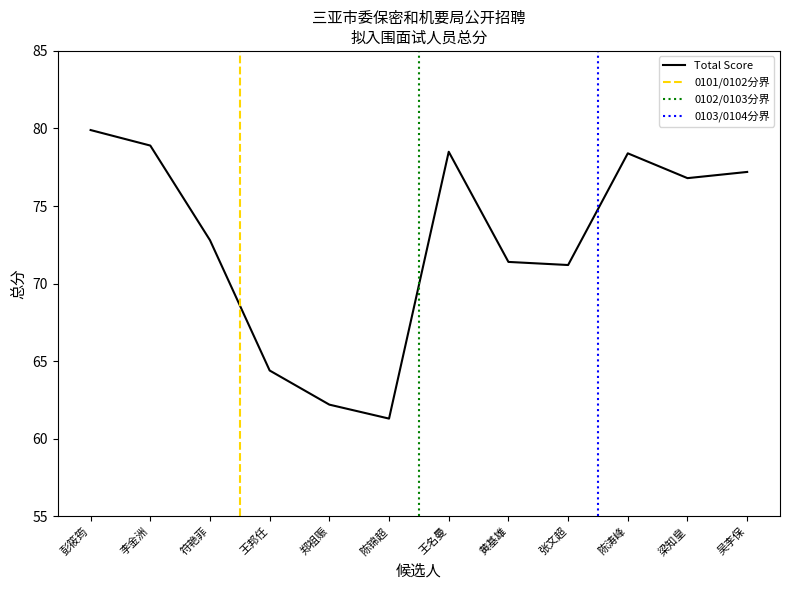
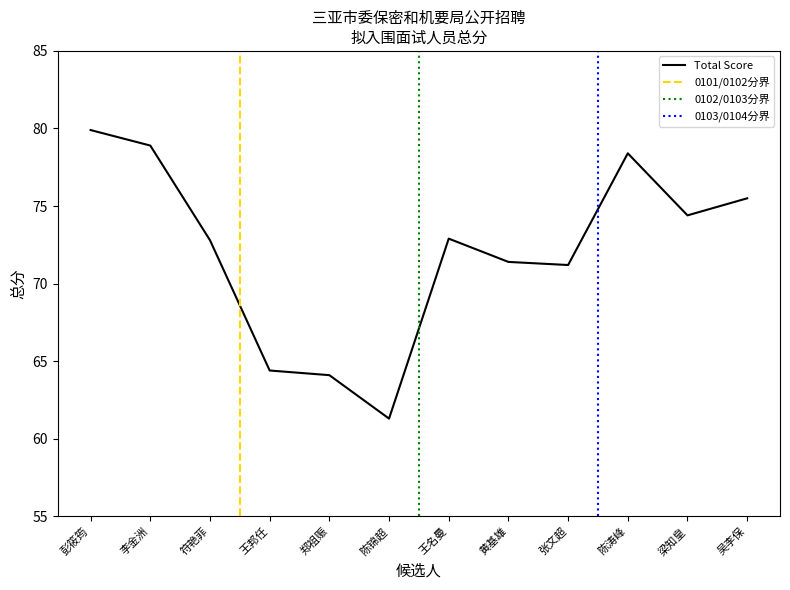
  {
    "彭筱筠": 79.9,
    "李金洲": 78.9,
    "符艳菲": 72.8,
    "王邦任": 64.4,
-   "郑祖赈": 62.2,
+   "郑祖赈": 64.1,
    "陈锦超": 61.3,
-   "王名曼": 78.5,
+   "王名曼": 72.9,
    "黄基雄": 71.4,
    "张文超": 71.2,
    "陈涛峰": 78.4,
-   "梁知皇": 76.8,
-   "吴李保": 77.2
+   "梁知皇": 74.4,
+   "吴李保": 75.5
  }
